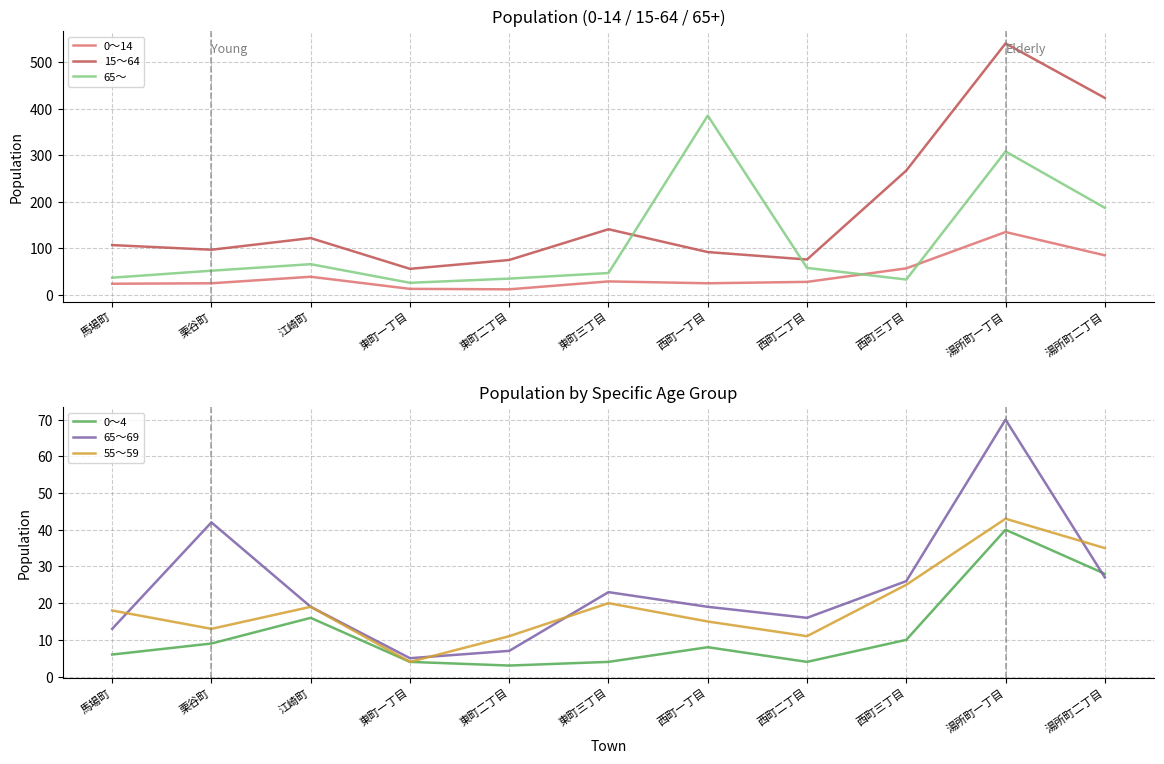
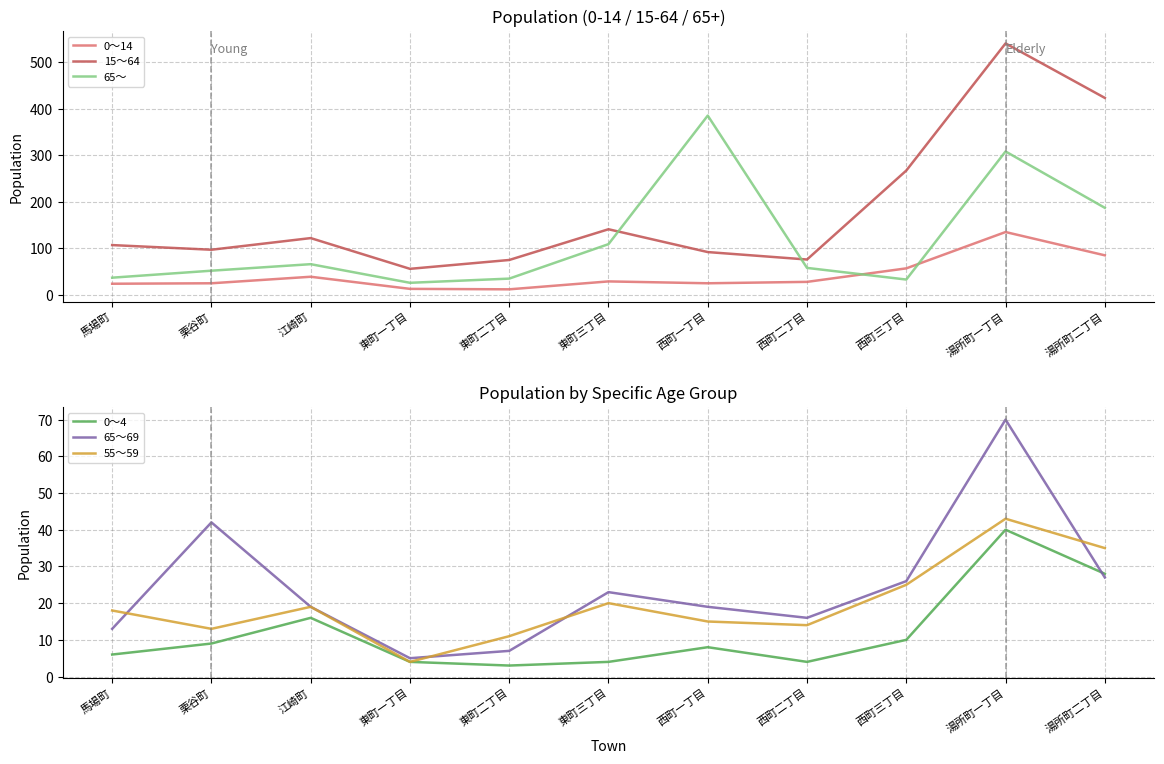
  {
    "Population (0-14 / 15-64 / 65+)": {
      "65～": {
        "馬場町": 40,
        "栗谷町": 50,
        "江崎町": 70,
        "東町一丁目": 30,
        "東町二丁目": 40,
-       "東町三丁目": 50,
+       "東町三丁目": 110,
        "西町一丁目": 390,
        "西町二丁目": 60,
        "西町三丁目": 30,
        "湯所町一丁目": 310,
        "湯所町二丁目": 190
      }
    },
    "Population by Specific Age Group": {
      "0～4": {
        "馬場町": 6,
        "栗谷町": 9,
        "江崎町": 16,
        "東町二丁目": 3,
        "東町三丁目": 4,
        "西町一丁目": 8,
        "西町二丁目": 4,
        "西町三丁目": 10,
        "湯所町一丁目": 40,
        "湯所町二丁目": 28
      },
      "65～69": {
        "馬場町": 13,
        "栗谷町": 42,
        "東町一丁目": 5,
        "東町二丁目": 7,
        "東町三丁目": 23,
        "西町一丁目": 19,
        "西町二丁目": 16,
        "西町三丁目": 26,
        "湯所町一丁目": 70,
        "湯所町二丁目": 27
      },
      "55～59": {
        "馬場町": 18,
        "栗谷町": 13,
        "東町二丁目": 11,
        "東町三丁目": 20,
        "西町一丁目": 15,
-       "西町二丁目": 11,
+       "西町二丁目": 14,
        "西町三丁目": 25,
        "湯所町一丁目": 43,
        "湯所町二丁目": 35
      }
    }
  }
